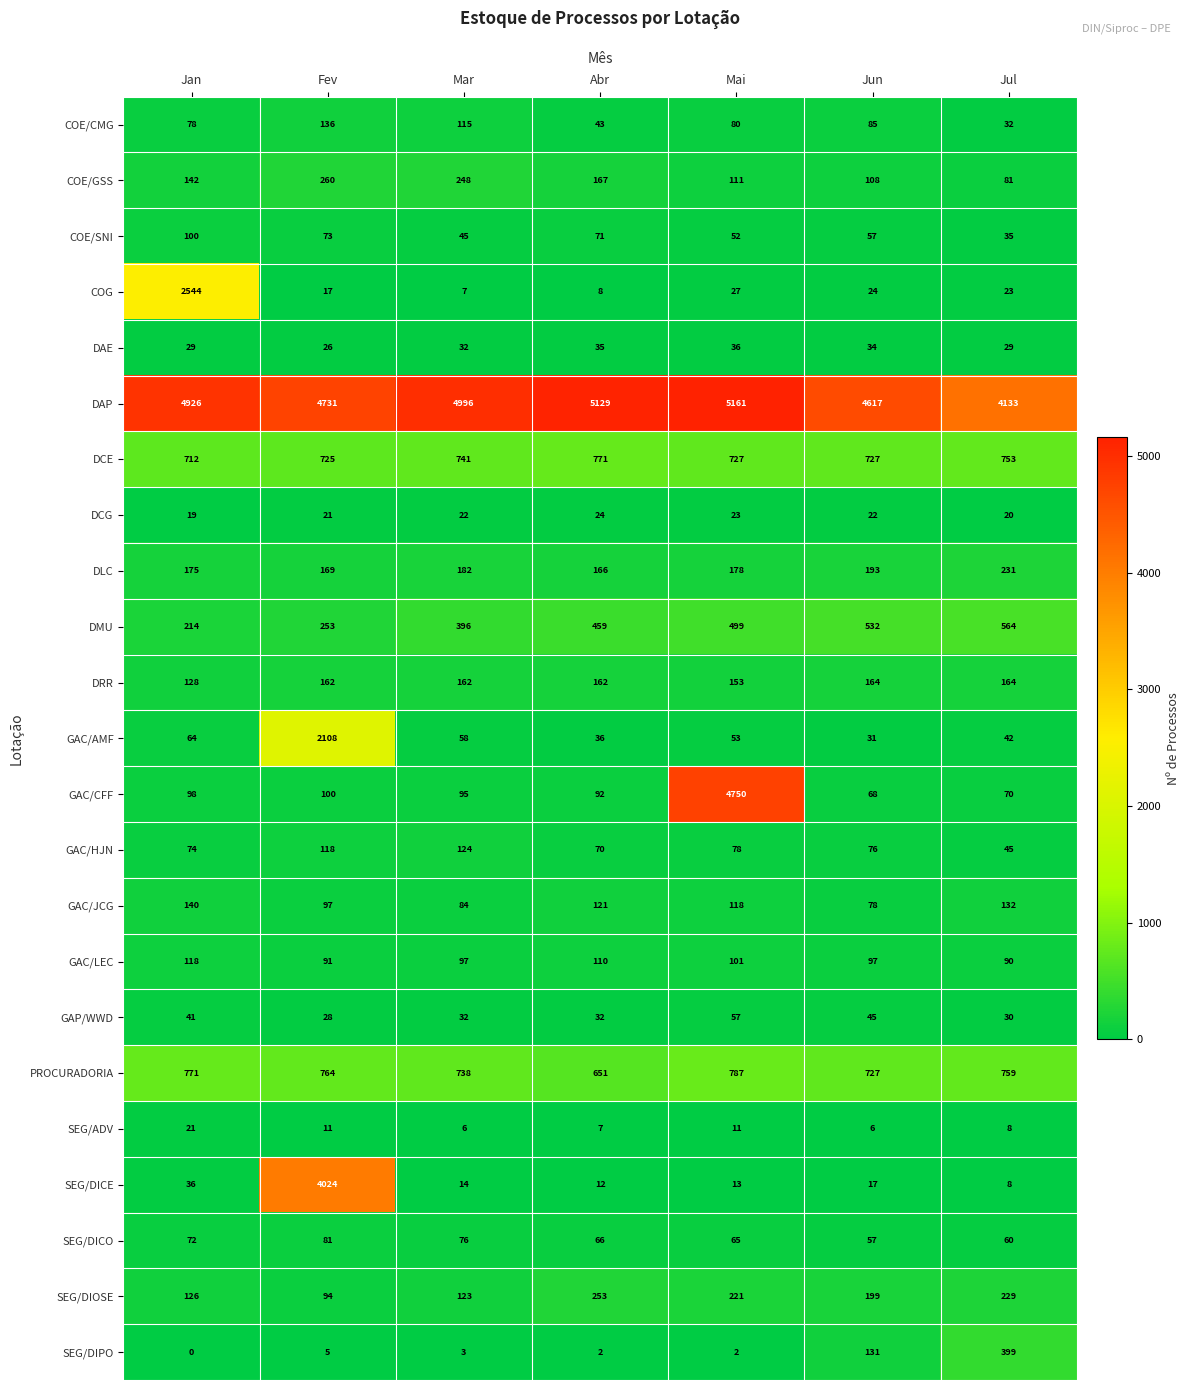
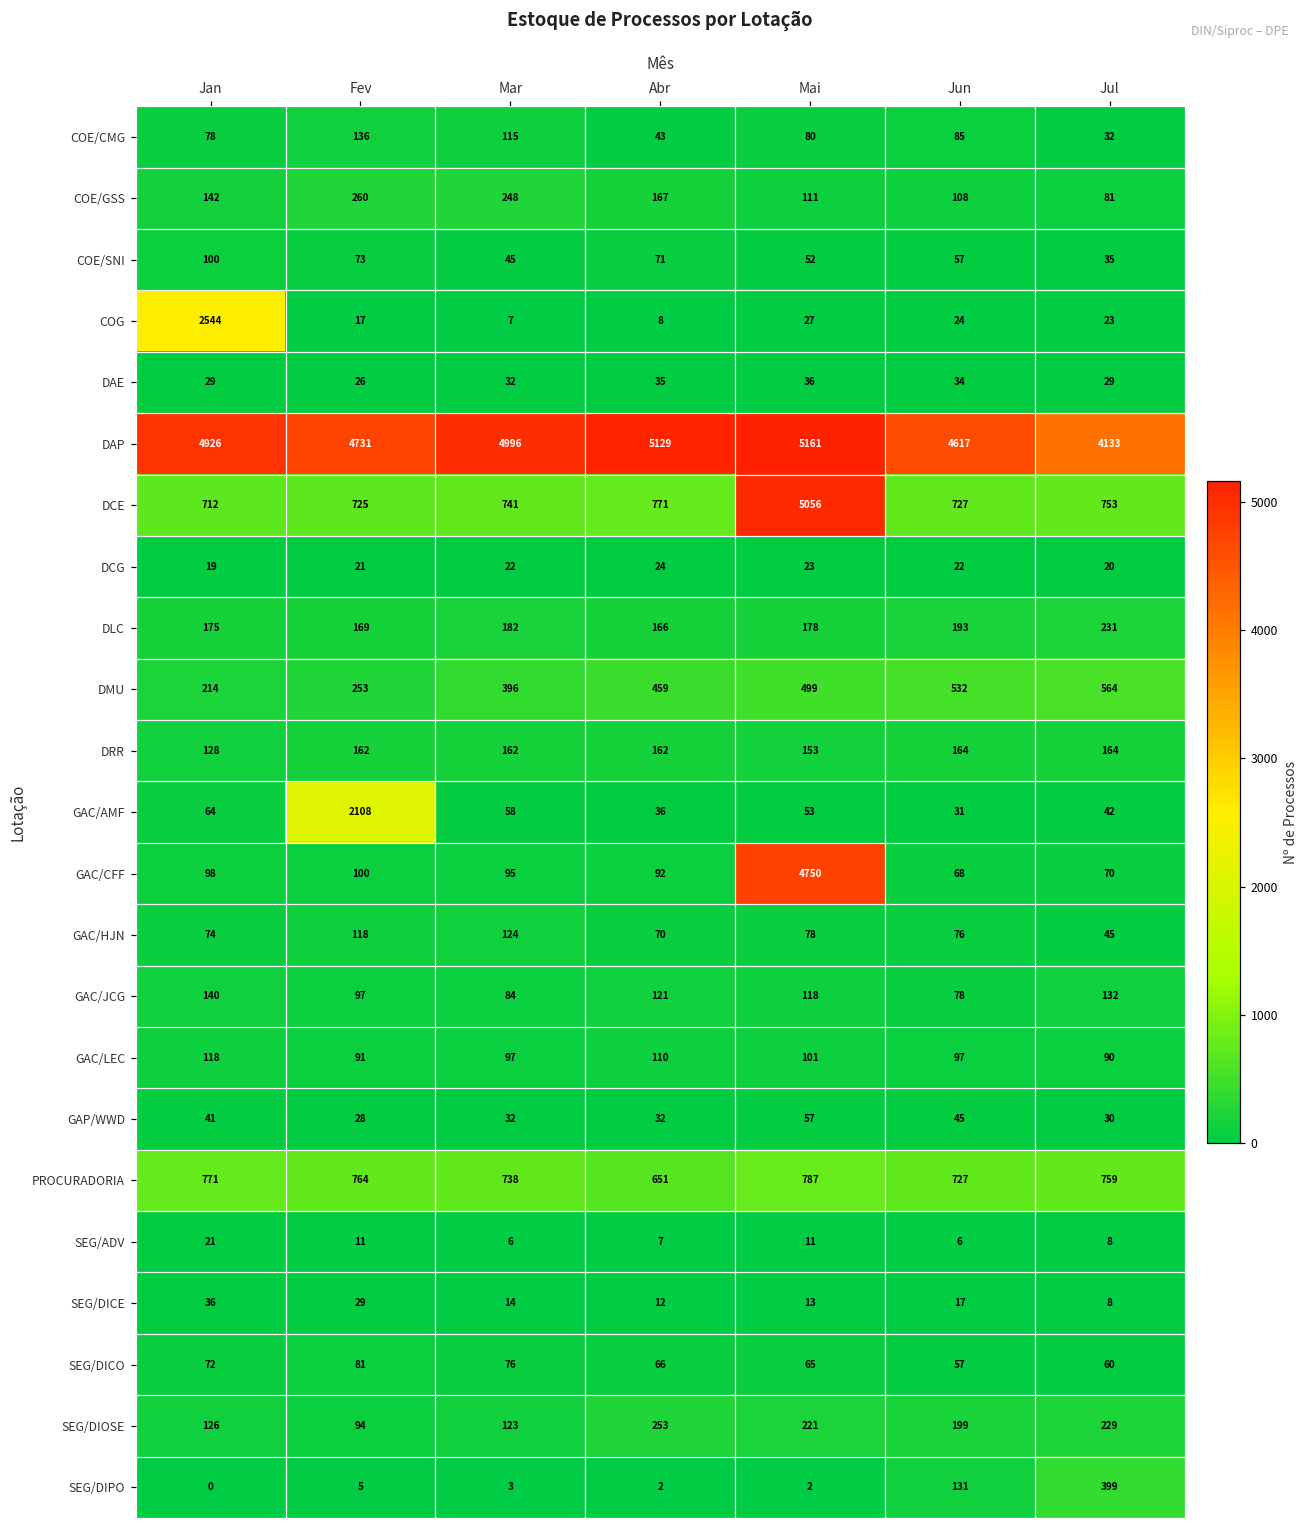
  {
    "COE/CMG": {
      "Jan": 78,
      "Fev": 136,
      "Mar": 115,
      "Abr": 43,
      "Mai": 80,
      "Jun": 85,
      "Jul": 32
    },
    "COE/GSS": {
      "Jan": 142,
      "Fev": 260,
      "Mar": 248,
      "Abr": 167,
      "Mai": 111,
      "Jun": 108,
      "Jul": 81
    },
    "COE/SNI": {
      "Jan": 100,
      "Fev": 73,
      "Mar": 45,
      "Abr": 71,
      "Mai": 52,
      "Jun": 57,
      "Jul": 35
    },
    "COG": {
      "Jan": 2544,
      "Fev": 17,
      "Mar": 7,
      "Abr": 8,
      "Mai": 27,
      "Jun": 24,
      "Jul": 23
    },
    "DAE": {
      "Jan": 29,
      "Fev": 26,
      "Mar": 32,
      "Abr": 35,
      "Mai": 36,
      "Jun": 34,
      "Jul": 29
    },
    "DAP": {
      "Jan": 4926,
      "Fev": 4731,
      "Mar": 4996,
      "Abr": 5129,
      "Mai": 5161,
      "Jun": 4617,
      "Jul": 4133
    },
    "DCE": {
      "Jan": 712,
      "Fev": 725,
      "Mar": 741,
      "Abr": 771,
-     "Mai": 727,
+     "Mai": 5056,
      "Jun": 727,
      "Jul": 753
    },
    "DCG": {
      "Jan": 19,
      "Fev": 21,
      "Mar": 22,
      "Abr": 24,
      "Mai": 23,
      "Jun": 22,
      "Jul": 20
    },
    "DLC": {
      "Jan": 175,
      "Fev": 169,
      "Mar": 182,
      "Abr": 166,
      "Mai": 178,
      "Jun": 193,
      "Jul": 231
    },
    "DMU": {
      "Jan": 214,
      "Fev": 253,
      "Mar": 396,
      "Abr": 459,
      "Mai": 499,
      "Jun": 532,
      "Jul": 564
    },
    "DRR": {
      "Jan": 128,
      "Fev": 162,
      "Mar": 162,
      "Abr": 162,
      "Mai": 153,
      "Jun": 164,
      "Jul": 164
    },
    "GAC/AMF": {
      "Jan": 64,
      "Fev": 2108,
      "Mar": 58,
      "Abr": 36,
      "Mai": 53,
      "Jun": 31,
      "Jul": 42
    },
    "GAC/CFF": {
      "Jan": 98,
      "Fev": 100,
      "Mar": 95,
      "Abr": 92,
      "Mai": 4750,
      "Jun": 68,
      "Jul": 70
    },
    "GAC/HJN": {
      "Jan": 74,
      "Fev": 118,
      "Mar": 124,
      "Abr": 70,
      "Mai": 78,
      "Jun": 76,
      "Jul": 45
    },
    "GAC/JCG": {
      "Jan": 140,
      "Fev": 97,
      "Mar": 84,
      "Abr": 121,
      "Mai": 118,
      "Jun": 78,
      "Jul": 132
    },
    "GAC/LEC": {
      "Jan": 118,
      "Fev": 91,
      "Mar": 97,
      "Abr": 110,
      "Mai": 101,
      "Jun": 97,
      "Jul": 90
    },
    "GAP/WWD": {
      "Jan": 41,
      "Fev": 28,
      "Mar": 32,
      "Abr": 32,
      "Mai": 57,
      "Jun": 45,
      "Jul": 30
    },
    "PROCURADORIA": {
      "Jan": 771,
      "Fev": 764,
      "Mar": 738,
      "Abr": 651,
      "Mai": 787,
      "Jun": 727,
      "Jul": 759
    },
    "SEG/ADV": {
      "Jan": 21,
      "Fev": 11,
      "Mar": 6,
      "Abr": 7,
      "Mai": 11,
      "Jun": 6,
      "Jul": 8
    },
    "SEG/DICE": {
      "Jan": 36,
-     "Fev": 4024,
+     "Fev": 29,
      "Mar": 14,
      "Abr": 12,
      "Mai": 13,
      "Jun": 17,
      "Jul": 8
    },
    "SEG/DICO": {
      "Jan": 72,
      "Fev": 81,
      "Mar": 76,
      "Abr": 66,
      "Mai": 65,
      "Jun": 57,
      "Jul": 60
    },
    "SEG/DIOSE": {
      "Jan": 126,
      "Fev": 94,
      "Mar": 123,
      "Abr": 253,
      "Mai": 221,
      "Jun": 199,
      "Jul": 229
    },
    "SEG/DIPO": {
      "Jan": 0,
      "Fev": 5,
      "Mar": 3,
      "Abr": 2,
      "Mai": 2,
      "Jun": 131,
      "Jul": 399
    }
  }
